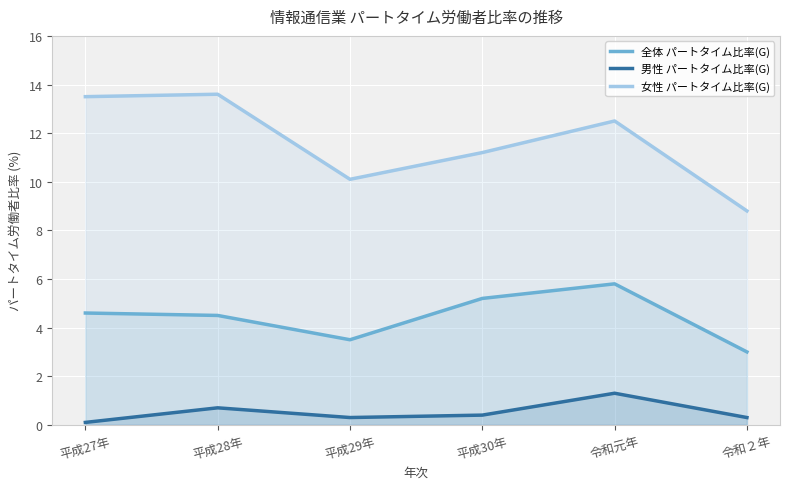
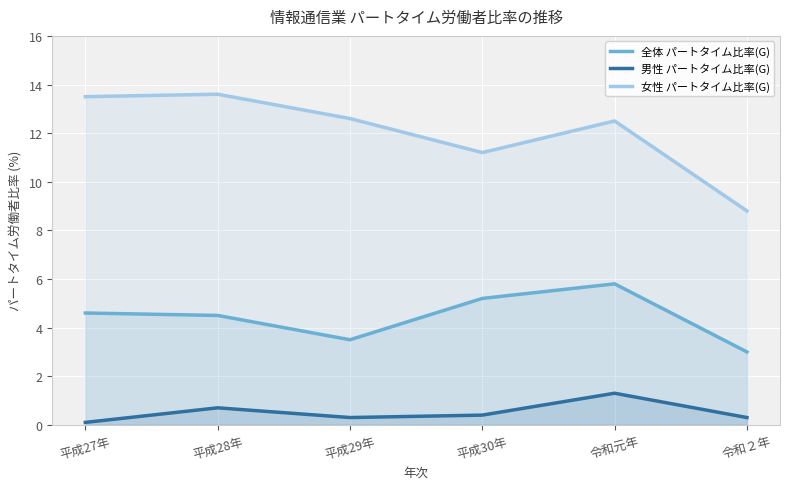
  {
    "全体 パートタイム比率(G)": {
      "平成27年": 4.6,
      "平成28年": 4.5,
      "平成29年": 3.5,
      "平成30年": 5.2,
      "令和元年": 5.8,
      "令和２年": 3.0
    },
    "男性 パートタイム比率(G)": {
      "平成27年": 0.1,
      "平成28年": 0.7,
      "平成29年": 0.3,
      "平成30年": 0.4,
      "令和元年": 1.3,
      "令和２年": 0.3
    },
    "女性 パートタイム比率(G)": {
      "平成27年": 13.5,
      "平成28年": 13.6,
-     "平成29年": 10.1,
+     "平成29年": 12.6,
      "平成30年": 11.2,
      "令和元年": 12.5,
      "令和２年": 8.8
    }
  }
